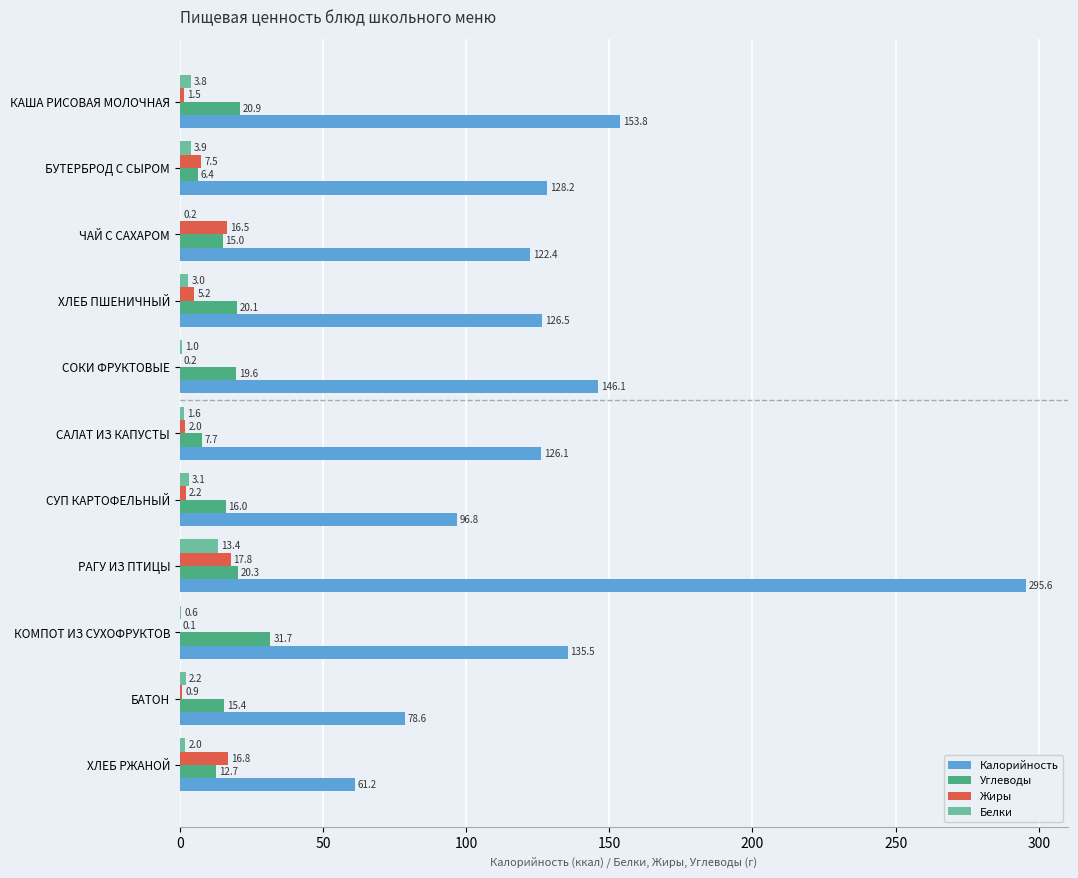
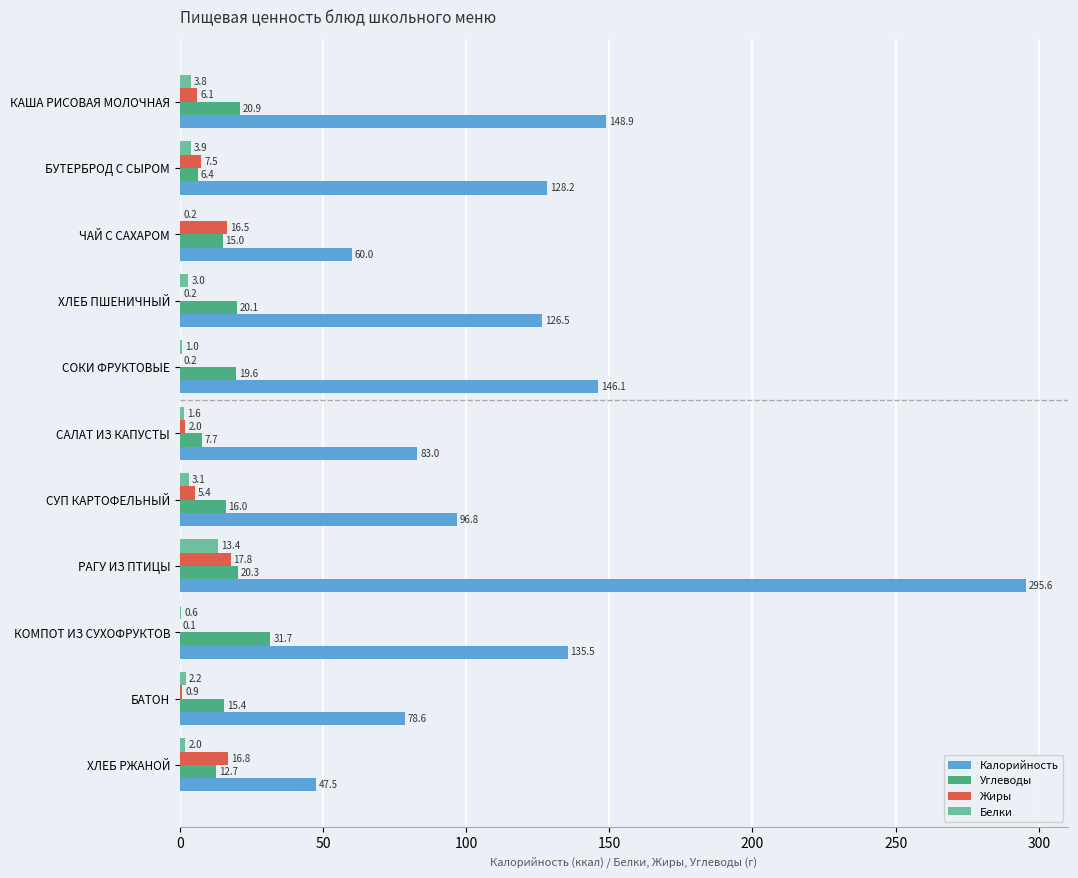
  {
    "Калорийность": {
-     "КАША РИСОВАЯ МОЛОЧНАЯ": 153.8,
+     "КАША РИСОВАЯ МОЛОЧНАЯ": 148.9,
      "БУТЕРБРОД С СЫРОМ": 128.2,
-     "ЧАЙ С САХАРОМ": 122.4,
+     "ЧАЙ С САХАРОМ": 60.0,
      "ХЛЕБ ПШЕНИЧНЫЙ": 126.5,
      "СОКИ ФРУКТОВЫЕ": 146.1,
-     "САЛАТ ИЗ КАПУСТЫ": 126.1,
+     "САЛАТ ИЗ КАПУСТЫ": 83.0,
      "СУП КАРТОФЕЛЬНЫЙ": 96.8,
      "РАГУ ИЗ ПТИЦЫ": 295.6,
      "КОМПОТ ИЗ СУХОФРУКТОВ": 135.5,
      "БАТОН": 78.6,
-     "ХЛЕБ РЖАНОЙ": 61.2
+     "ХЛЕБ РЖАНОЙ": 47.5
    },
    "Жиры": {
-     "КАША РИСОВАЯ МОЛОЧНАЯ": 1.5,
+     "КАША РИСОВАЯ МОЛОЧНАЯ": 6.1,
      "БУТЕРБРОД С СЫРОМ": 7.5,
      "ЧАЙ С САХАРОМ": 16.5,
-     "ХЛЕБ ПШЕНИЧНЫЙ": 5.2,
+     "ХЛЕБ ПШЕНИЧНЫЙ": 0.2,
      "СОКИ ФРУКТОВЫЕ": 0.2,
      "САЛАТ ИЗ КАПУСТЫ": 2.0,
-     "СУП КАРТОФЕЛЬНЫЙ": 2.2,
+     "СУП КАРТОФЕЛЬНЫЙ": 5.4,
      "РАГУ ИЗ ПТИЦЫ": 17.8,
      "КОМПОТ ИЗ СУХОФРУКТОВ": 0.1,
      "БАТОН": 0.9,
      "ХЛЕБ РЖАНОЙ": 16.8
    }
  }
